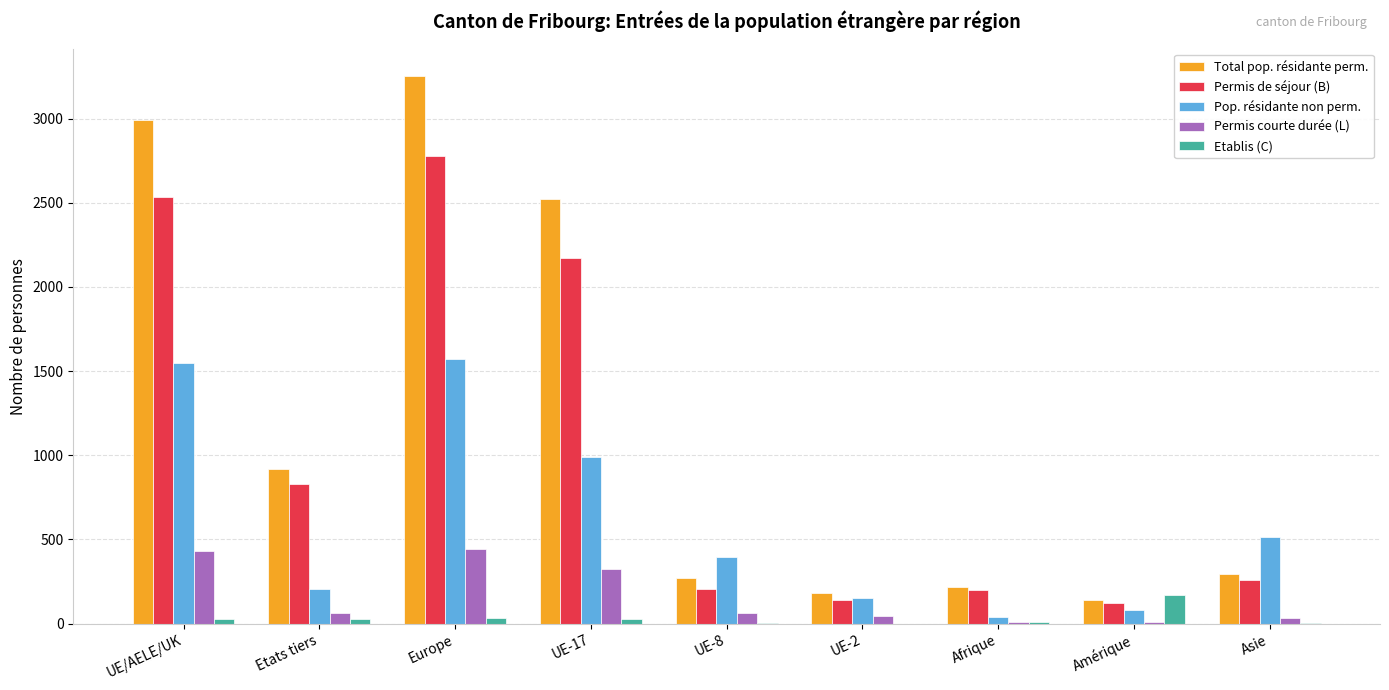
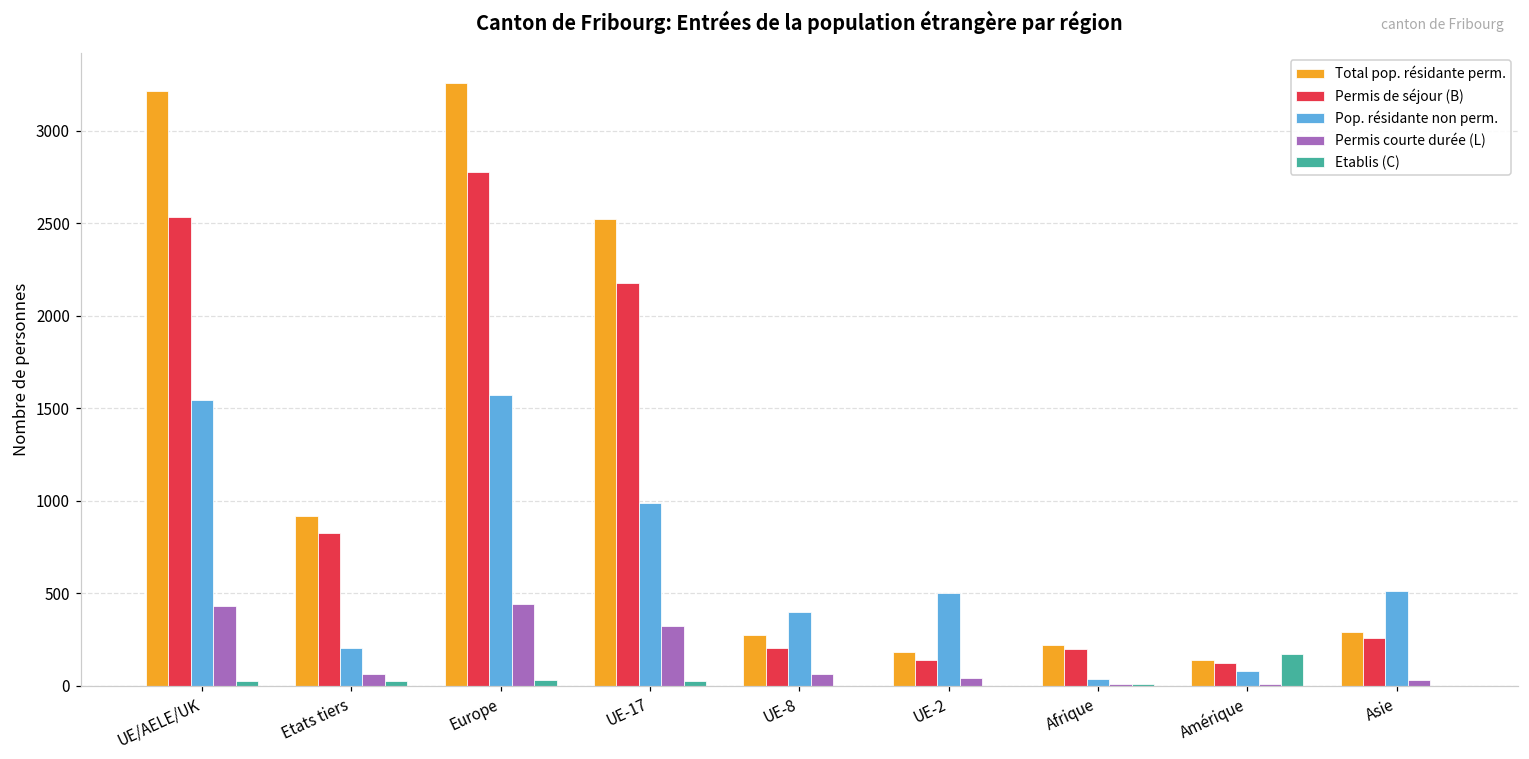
  {
    "Total pop. résidante perm.": {
-     "UE/AELE/UK": 3000,
+     "UE/AELE/UK": 3210,
      "Etats tiers": 920,
      "Europe": 3250,
      "UE-17": 2520,
      "UE-8": 270,
      "UE-2": 180,
      "Afrique": 220,
      "Amérique": 140,
      "Asie": 290
    },
    "Permis de séjour (B)": {
      "UE/AELE/UK": 2530,
      "Etats tiers": 830,
      "Europe": 2780,
      "UE-17": 2170,
      "UE-8": 210,
      "UE-2": 140,
      "Afrique": 200,
      "Amérique": 120,
      "Asie": 260
    },
    "Pop. résidante non perm.": {
      "UE/AELE/UK": 1550,
      "Etats tiers": 210,
      "Europe": 1570,
      "UE-17": 990,
      "UE-8": 400,
-     "UE-2": 160,
+     "UE-2": 500,
      "Afrique": 40,
      "Amérique": 80,
      "Asie": 510
    },
    "Permis courte durée (L)": {
      "UE/AELE/UK": 430,
      "Etats tiers": 60,
      "Europe": 440,
      "UE-17": 320,
      "UE-8": 70,
      "UE-2": 40,
      "Asie": 30
    },
    "Etablis (C)": {
      "UE/AELE/UK": 30,
      "Etats tiers": 30,
      "Europe": 30,
      "UE-17": 30,
      "UE-2": 0,
      "Amérique": 170
    }
  }
